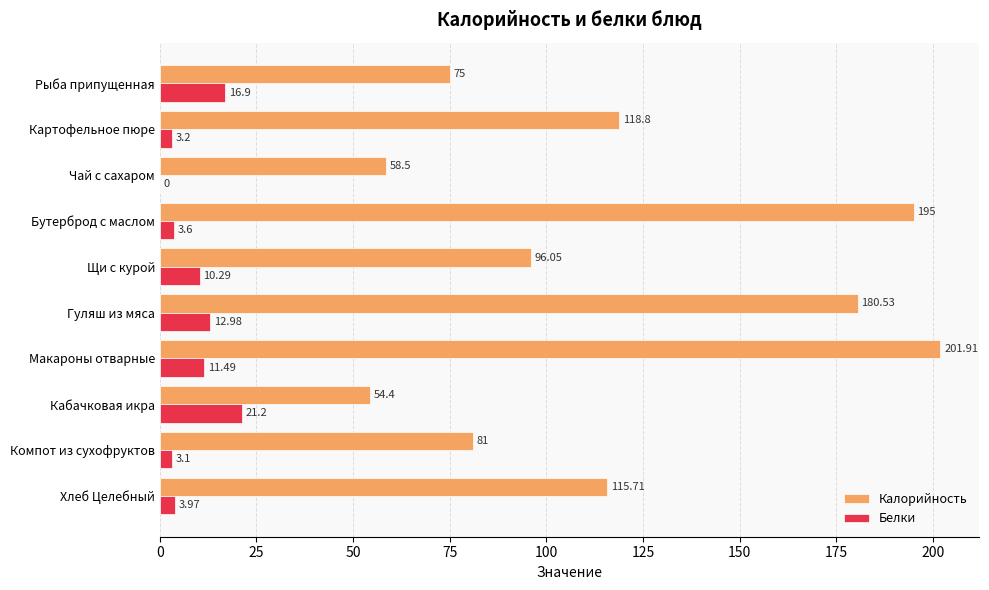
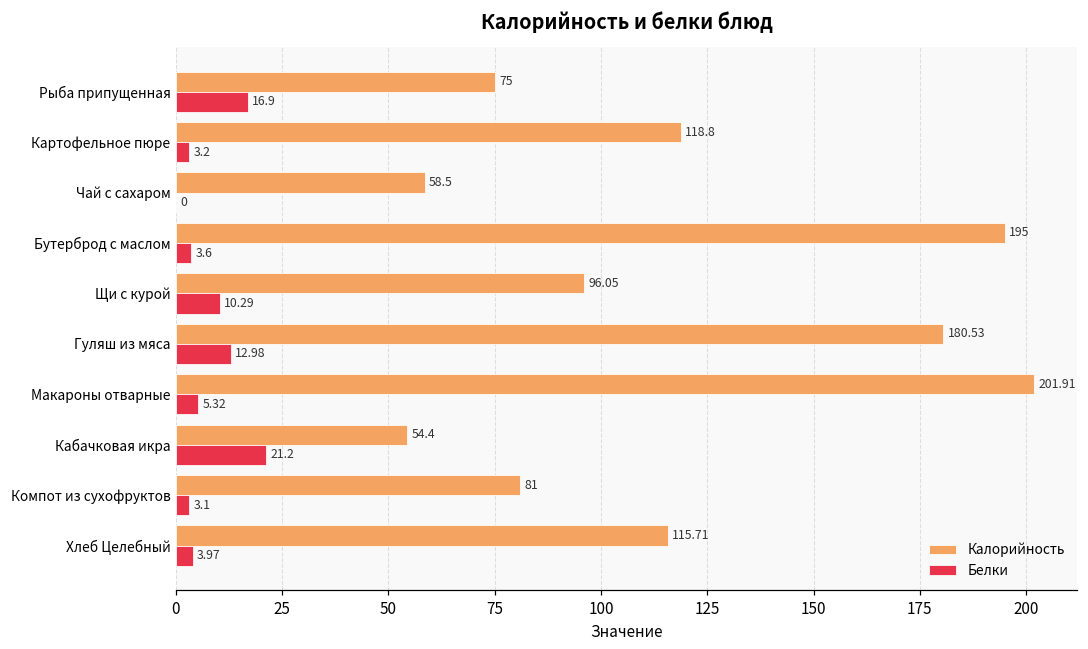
  {
    "Калорийность": {
      "Рыба припущенная": 75,
      "Картофельное пюре": 118.8,
      "Чай с сахаром": 58.5,
      "Бутерброд с маслом": 195,
      "Щи с курой": 96.05,
      "Гуляш из мяса": 180.53,
      "Макароны отварные": 201.91,
      "Кабачковая икра": 54.4,
      "Компот из сухофруктов": 81,
      "Хлеб Целебный": 115.71
    },
    "Белки": {
      "Рыба припущенная": 16.9,
      "Картофельное пюре": 3.2,
      "Чай с сахаром": 0,
      "Бутерброд с маслом": 3.6,
      "Щи с курой": 10.29,
      "Гуляш из мяса": 12.98,
-     "Макароны отварные": 11.49,
+     "Макароны отварные": 5.32,
      "Кабачковая икра": 21.2,
      "Компот из сухофруктов": 3.1,
      "Хлеб Целебный": 3.97
    }
  }
